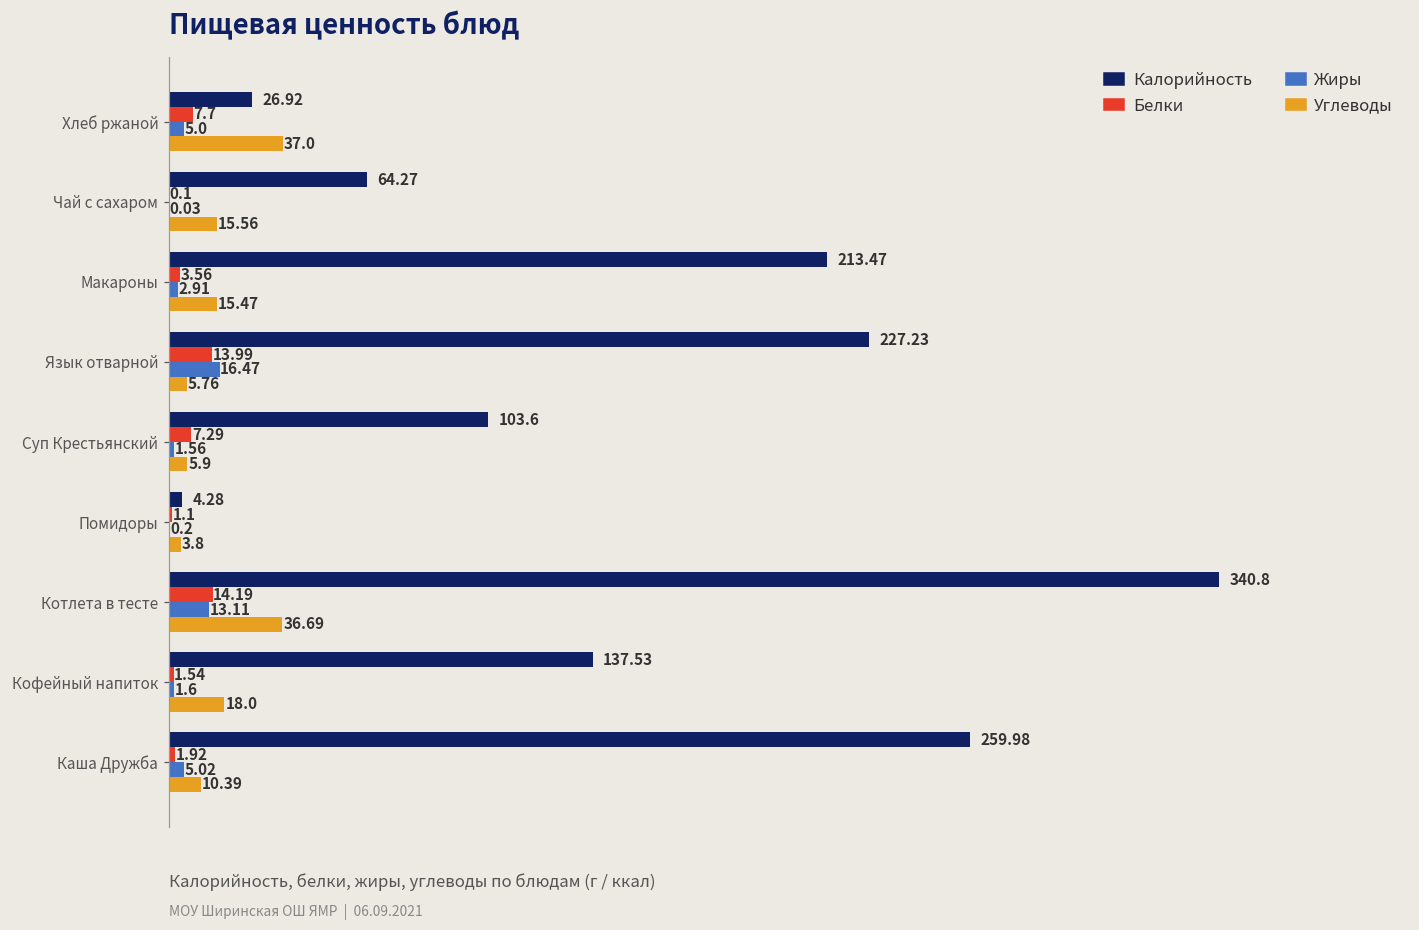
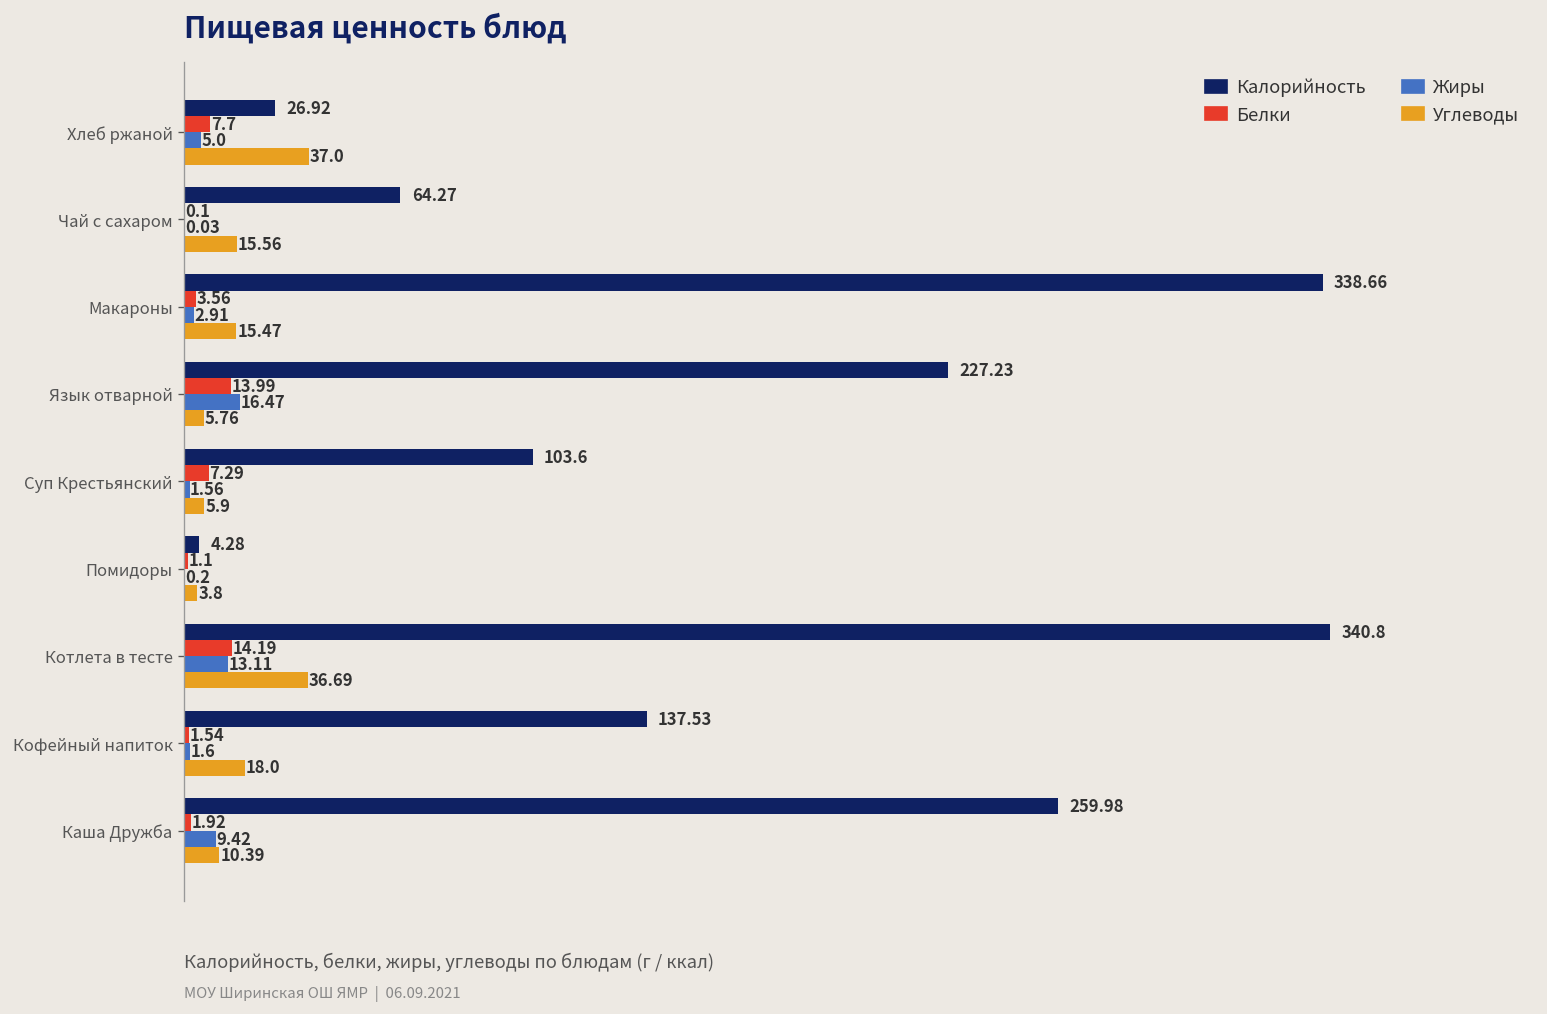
  {
    "Калорийность": {
      "Хлеб ржаной": 26.92,
      "Чай с сахаром": 64.27,
-     "Макароны": 213.47,
+     "Макароны": 338.66,
      "Язык отварной": 227.23,
      "Суп Крестьянский": 103.6,
      "Помидоры": 4.28,
      "Котлета в тесте": 340.8,
      "Кофейный напиток": 137.53,
      "Каша Дружба": 259.98
    },
    "Белки": {
      "Хлеб ржаной": 7.7,
      "Чай с сахаром": 0.1,
      "Макароны": 3.56,
      "Язык отварной": 13.99,
      "Суп Крестьянский": 7.29,
      "Помидоры": 1.1,
      "Котлета в тесте": 14.19,
      "Кофейный напиток": 1.54,
      "Каша Дружба": 1.92
    },
    "Жиры": {
      "Хлеб ржаной": 5.0,
      "Чай с сахаром": 0.03,
      "Макароны": 2.91,
      "Язык отварной": 16.47,
      "Суп Крестьянский": 1.56,
      "Помидоры": 0.2,
      "Котлета в тесте": 13.11,
      "Кофейный напиток": 1.6,
-     "Каша Дружба": 5.02
+     "Каша Дружба": 9.42
    },
    "Углеводы": {
      "Хлеб ржаной": 37.0,
      "Чай с сахаром": 15.56,
      "Макароны": 15.47,
      "Язык отварной": 5.76,
      "Суп Крестьянский": 5.9,
      "Помидоры": 3.8,
      "Котлета в тесте": 36.69,
      "Кофейный напиток": 18.0,
      "Каша Дружба": 10.39
    }
  }
